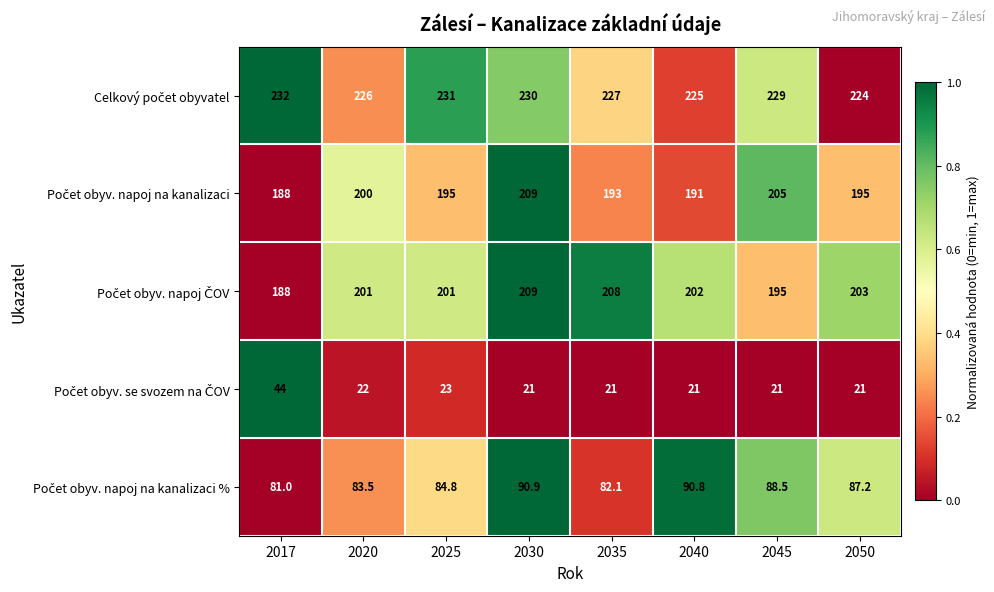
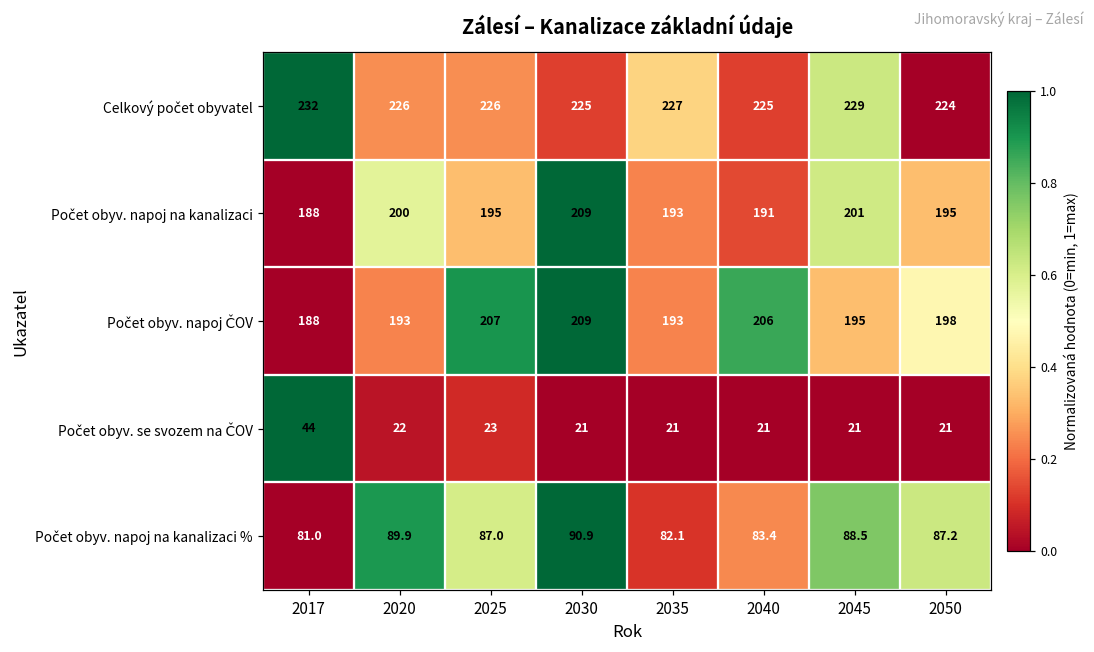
  {
    "Celkový počet obyvatel": {
      "2017": 232,
      "2020": 226,
-     "2025": 231,
-     "2030": 230,
+     "2025": 226,
+     "2030": 225,
      "2035": 227,
      "2040": 225,
      "2045": 229,
      "2050": 224
    },
    "Počet obyv. napoj na kanalizaci": {
      "2017": 188,
      "2020": 200,
      "2025": 195,
      "2030": 209,
      "2035": 193,
      "2040": 191,
-     "2045": 205,
+     "2045": 201,
      "2050": 195
    },
    "Počet obyv. napoj ČOV": {
      "2017": 188,
-     "2020": 201,
-     "2025": 201,
+     "2020": 193,
+     "2025": 207,
      "2030": 209,
-     "2035": 208,
-     "2040": 202,
+     "2035": 193,
+     "2040": 206,
      "2045": 195,
-     "2050": 203
+     "2050": 198
    },
    "Počet obyv. se svozem na ČOV": {
      "2017": 44,
      "2020": 22,
      "2025": 23,
      "2030": 21,
      "2035": 21,
      "2040": 21,
      "2045": 21,
      "2050": 21
    },
    "Počet obyv. napoj na kanalizaci %": {
      "2017": 81.0,
-     "2020": 83.5,
-     "2025": 84.8,
+     "2020": 89.9,
+     "2025": 87.0,
      "2030": 90.9,
      "2035": 82.1,
-     "2040": 90.8,
+     "2040": 83.4,
      "2045": 88.5,
      "2050": 87.2
    }
  }
